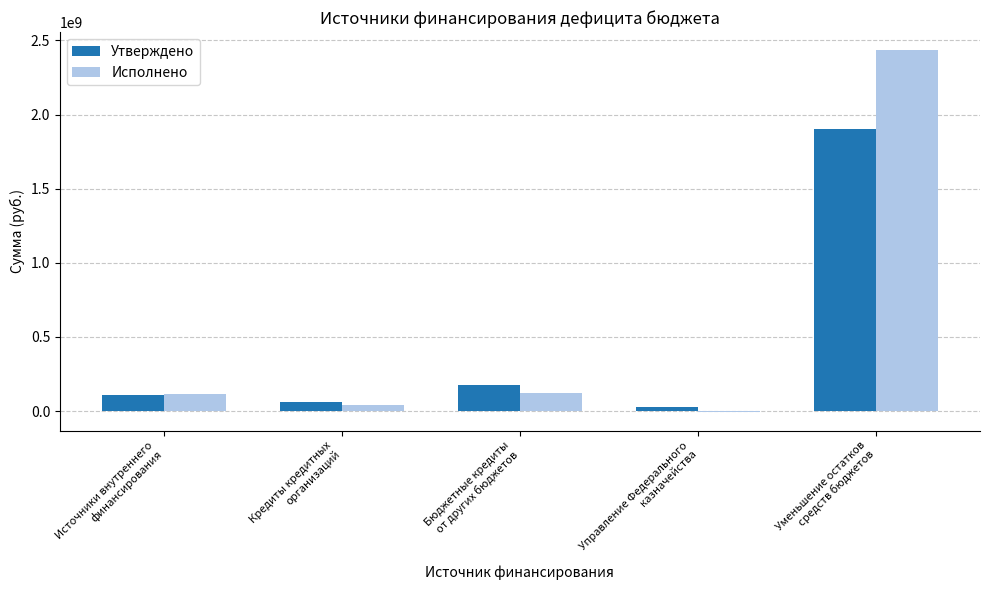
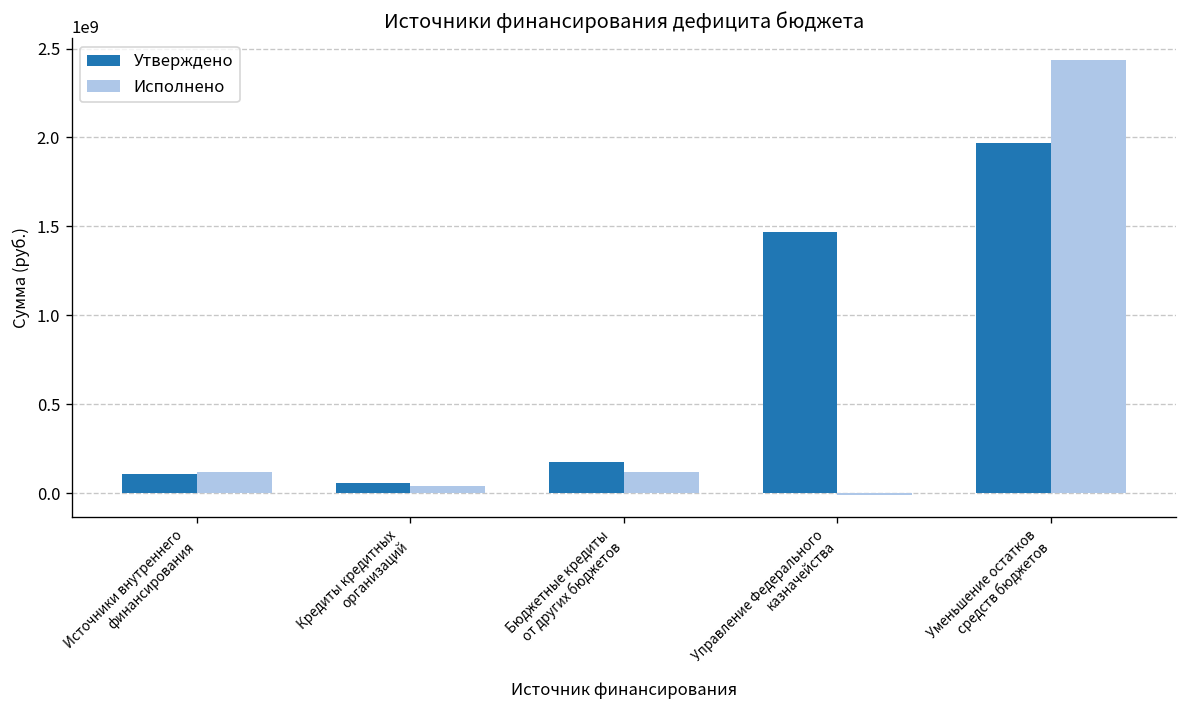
  {
    "Утверждено": {
      "Источники внутреннего финансирования": 110000000,
      "Кредиты кредитных организаций": 60000000,
      "Бюджетные кредиты от других бюджетов": 180000000,
-     "Управление Федерального казначейства": 20000000,
-     "Уменьшение остатков средств бюджетов": 1900000000
+     "Управление Федерального казначейства": 1470000000,
+     "Уменьшение остатков средств бюджетов": 1970000000
    },
    "Исполнено": {
      "Источники внутреннего финансирования": 120000000,
      "Кредиты кредитных организаций": 40000000,
      "Бюджетные кредиты от других бюджетов": 120000000,
      "Уменьшение остатков средств бюджетов": 2430000000
    }
  }
